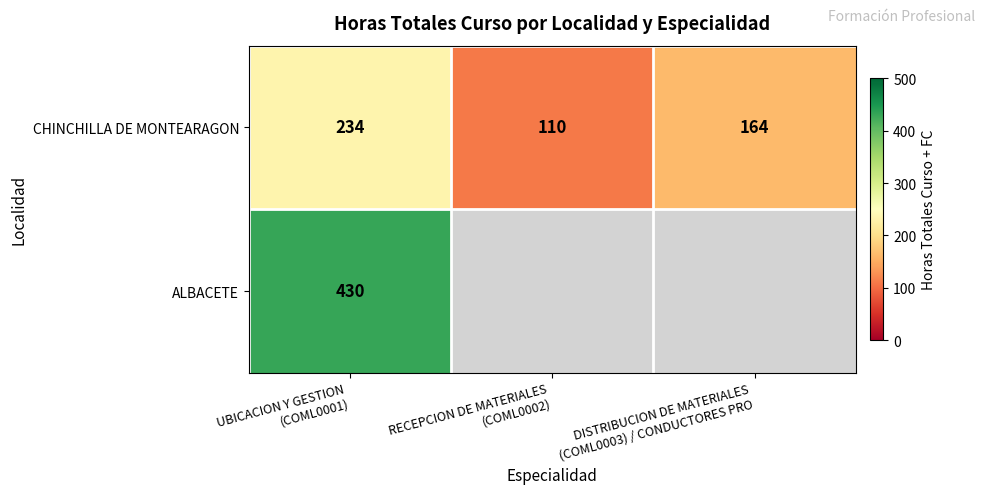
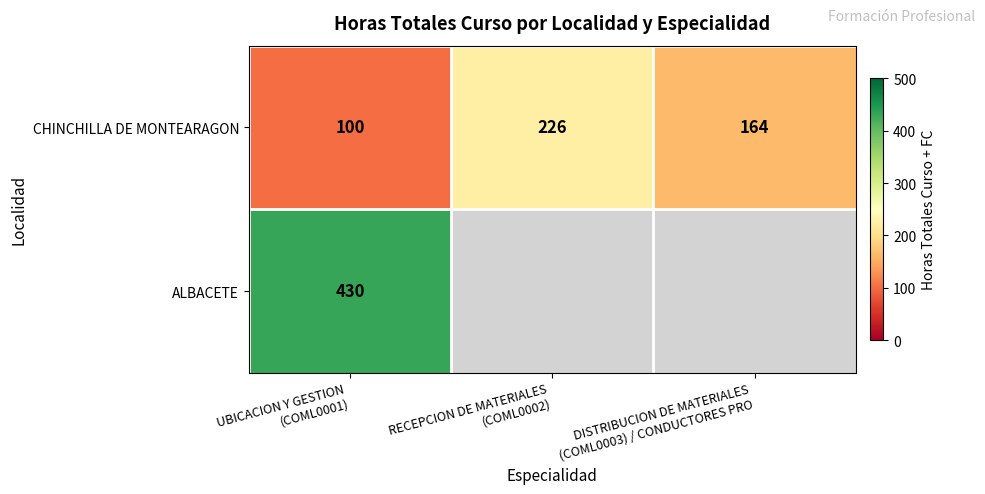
  {
    "CHINCHILLA DE MONTEARAGON": {
-     "UBICACION Y GESTION (COML0001)": 234,
-     "RECEPCION DE MATERIALES (COML0002)": 110,
+     "UBICACION Y GESTION (COML0001)": 100,
+     "RECEPCION DE MATERIALES (COML0002)": 226,
      "DISTRIBUCION DE MATERIALES (COML0003) / CONDUCTORES PRO": 164
    },
    "ALBACETE": {
      "UBICACION Y GESTION (COML0001)": 430
    }
  }
